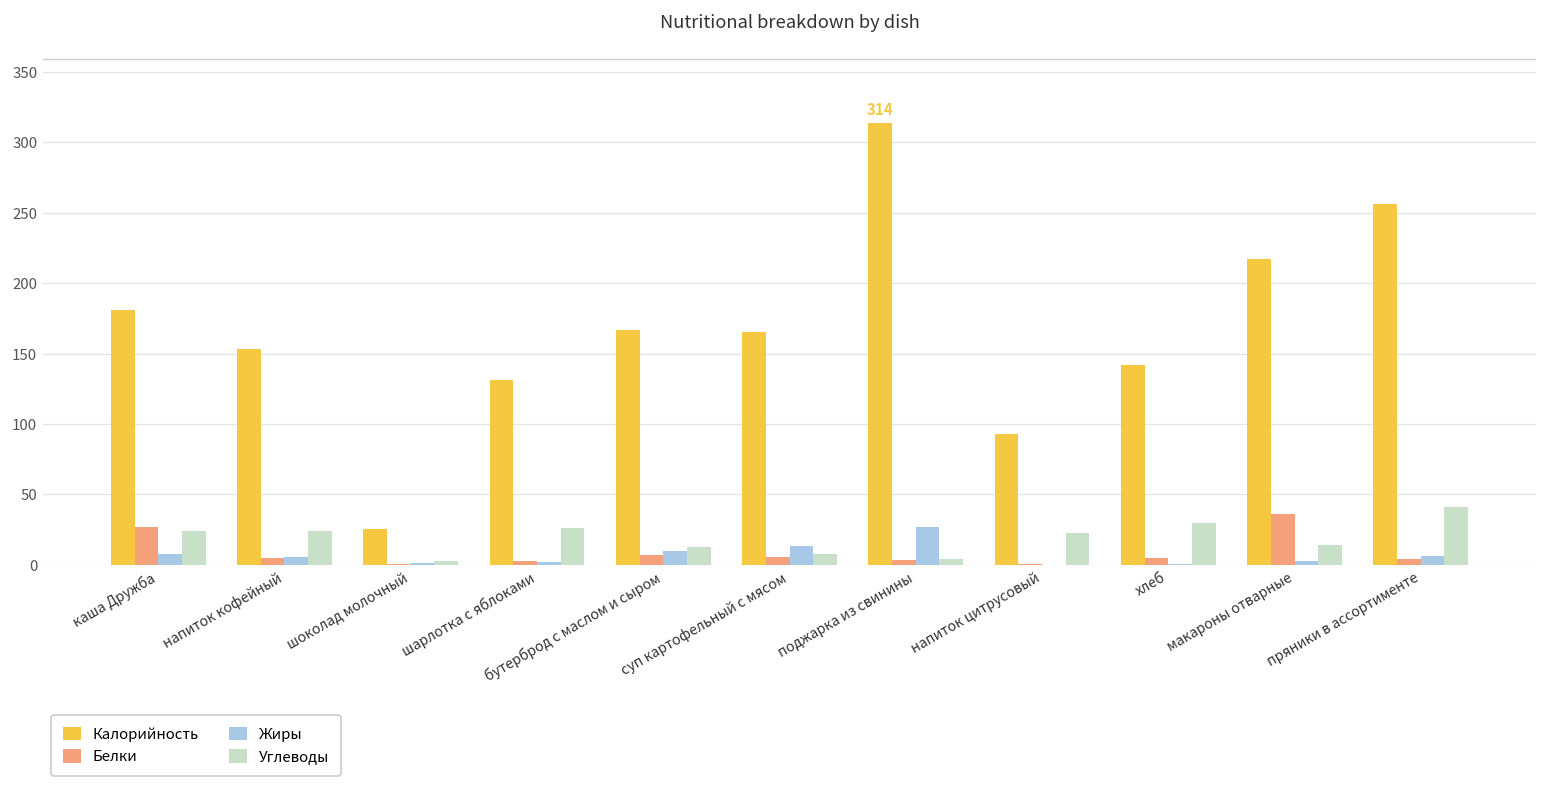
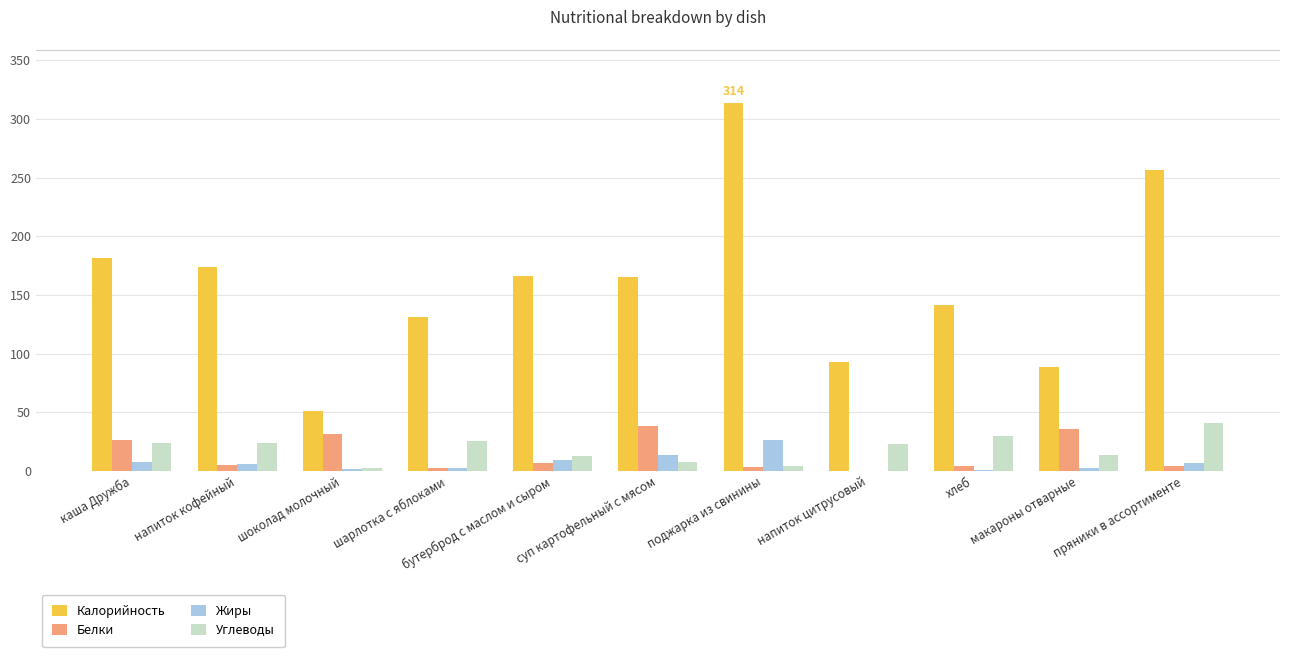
  {
    "Калорийность": {
      "каша Дружба": 181,
-     "напиток кофейный": 154,
-     "шоколад молочный": 25,
+     "напиток кофейный": 174,
+     "шоколад молочный": 51,
      "шарлотка с яблоками": 131,
      "бутерброд с маслом и сыром": 167,
      "суп картофельный с мясом": 165,
      "напиток цитрусовый": 93,
      "хлеб": 142,
-     "макароны отварные": 217,
+     "макароны отварные": 89,
      "пряники в ассортименте": 257
    },
    "Белки": {
      "каша Дружба": 26,
      "напиток кофейный": 5,
-     "шоколад молочный": 0,
+     "шоколад молочный": 31,
      "шарлотка с яблоками": 3,
      "бутерброд с маслом и сыром": 7,
-     "суп картофельный с мясом": 6,
+     "суп картофельный с мясом": 38,
      "поджарка из свинины": 4,
      "хлеб": 5,
      "макароны отварные": 36,
      "пряники в ассортименте": 4
    }
  }
